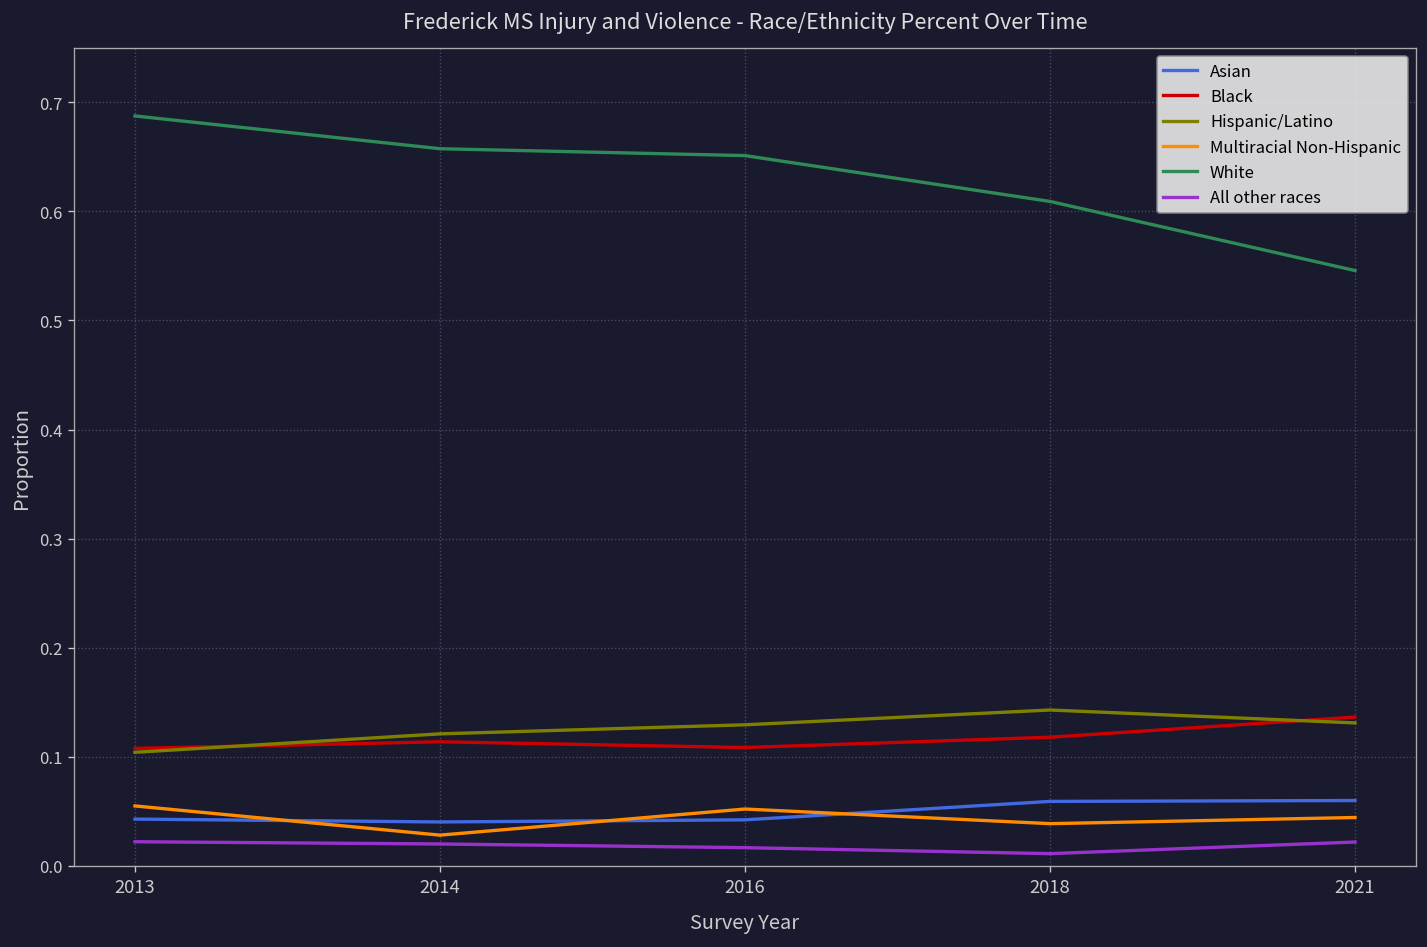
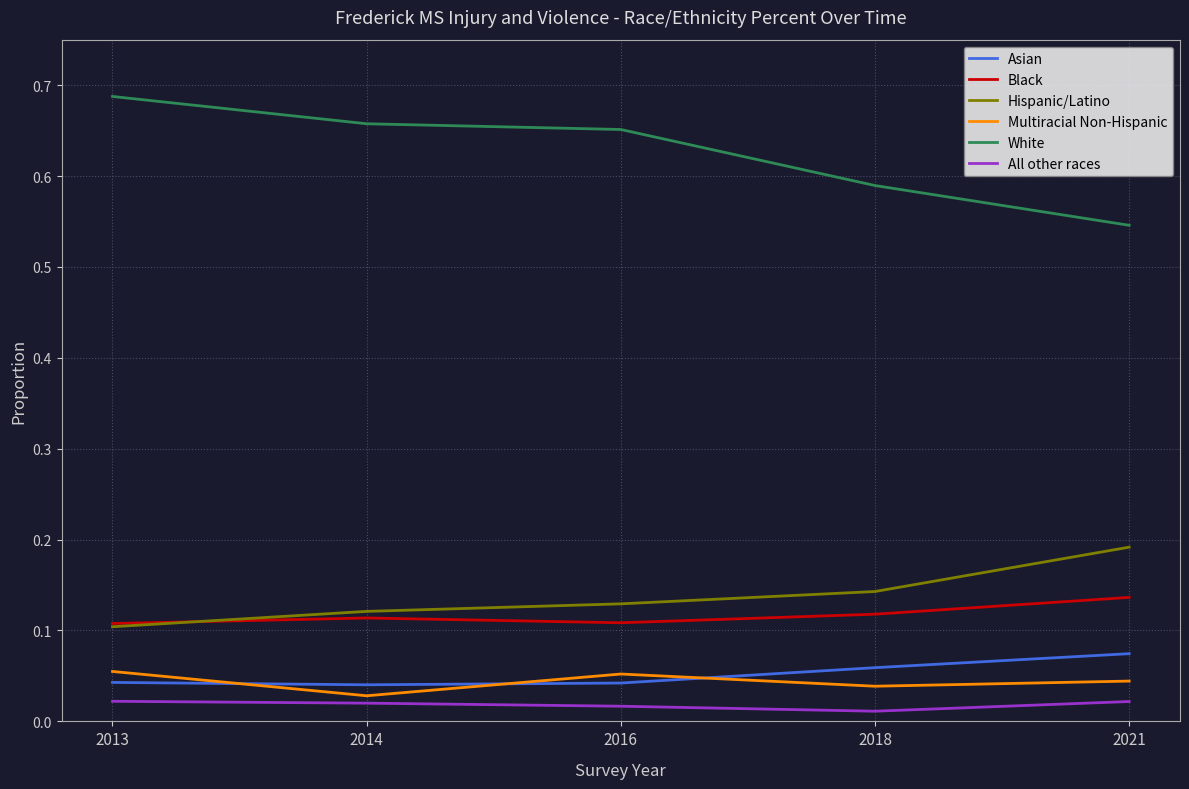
  {
    "Asian": {
      "2013": 0.04,
      "2014": 0.04,
      "2016": 0.04,
      "2018": 0.06,
-     "2021": 0.06
+     "2021": 0.07
    },
    "Black": {
      "2013": 0.11,
      "2014": 0.11,
      "2016": 0.11,
      "2018": 0.12,
      "2021": 0.14
    },
    "Hispanic/Latino": {
      "2013": 0.10,
      "2014": 0.12,
      "2016": 0.13,
      "2018": 0.14,
-     "2021": 0.13
+     "2021": 0.19
    },
    "Multiracial Non-Hispanic": {
      "2013": 0.05,
      "2014": 0.03,
      "2016": 0.05,
      "2018": 0.04,
      "2021": 0.04
    },
    "White": {
      "2013": 0.69,
      "2014": 0.66,
      "2016": 0.65,
-     "2018": 0.61,
+     "2018": 0.59,
      "2021": 0.55
    },
    "All other races": {
      "2013": 0.02,
      "2014": 0.02,
      "2016": 0.02,
      "2018": 0.01,
      "2021": 0.02
    }
  }
